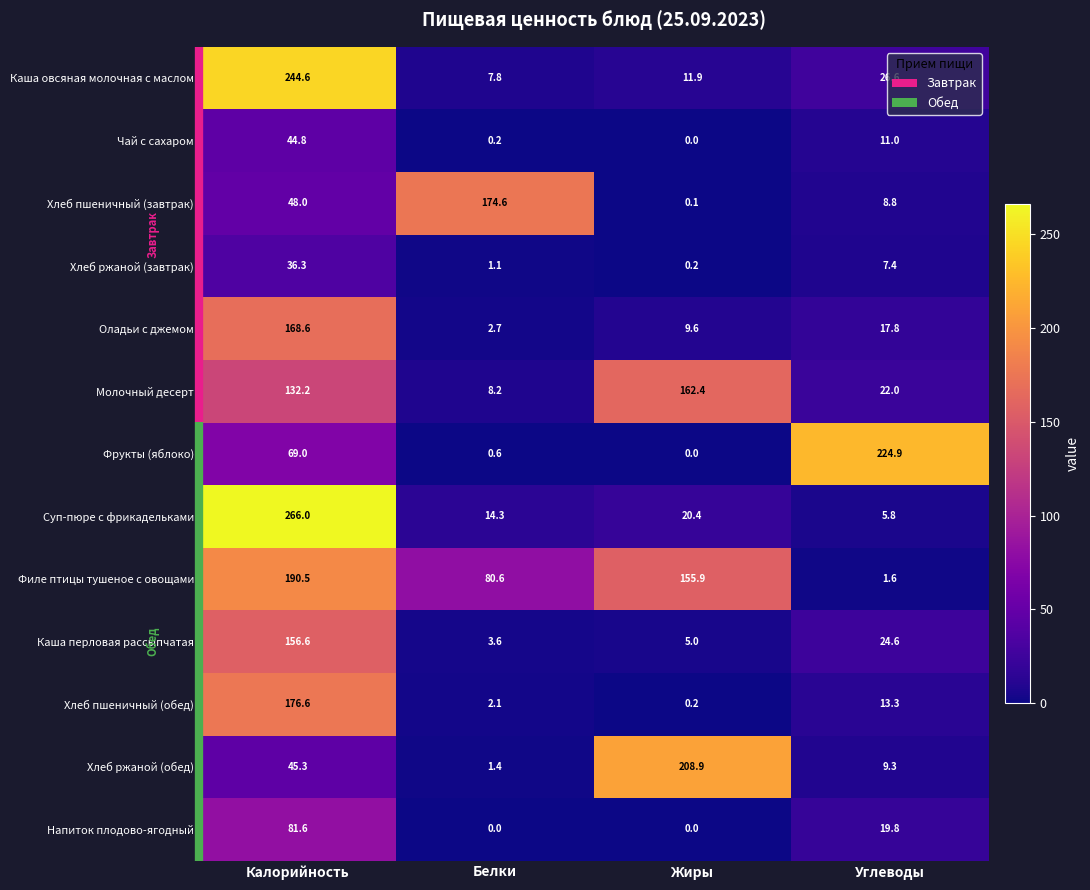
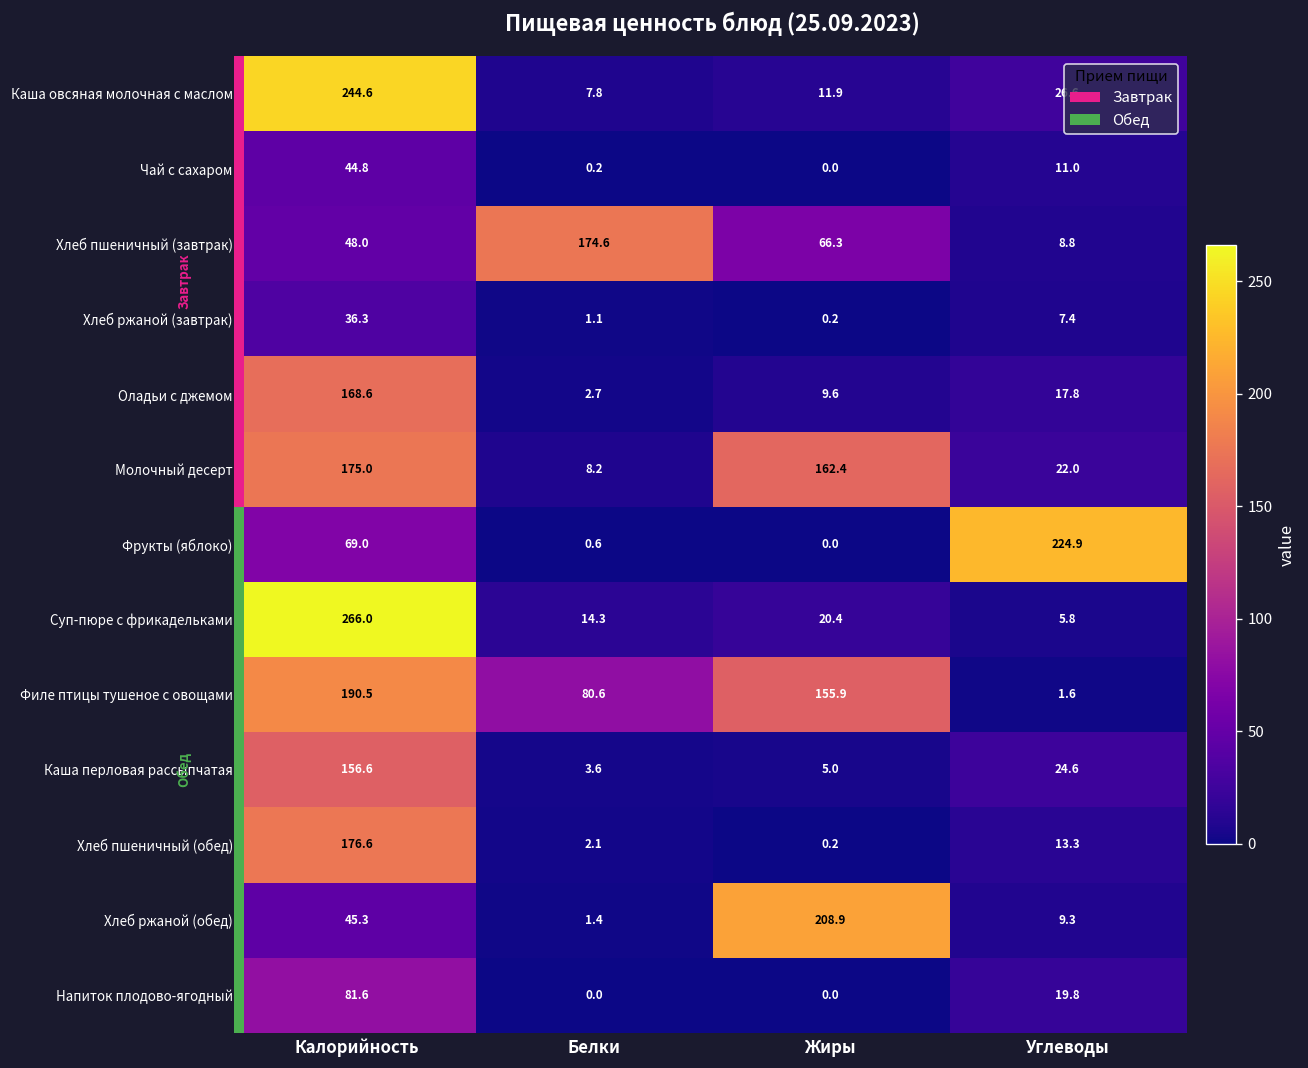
  {
    "Каша овсяная молочная с маслом": {
      "Калорийность": 244.6,
      "Белки": 7.8,
      "Жиры": 11.9
    },
    "Чай с сахаром": {
      "Калорийность": 44.8,
      "Белки": 0.2,
      "Жиры": 0.0,
      "Углеводы": 11.0
    },
    "Хлеб пшеничный (завтрак)": {
      "Калорийность": 48.0,
      "Белки": 174.6,
-     "Жиры": 0.1,
+     "Жиры": 66.3,
      "Углеводы": 8.8
    },
    "Хлеб ржаной (завтрак)": {
      "Калорийность": 36.3,
      "Белки": 1.1,
      "Жиры": 0.2,
      "Углеводы": 7.4
    },
    "Оладьи с джемом": {
      "Калорийность": 168.6,
      "Белки": 2.7,
      "Жиры": 9.6,
      "Углеводы": 17.8
    },
    "Молочный десерт": {
-     "Калорийность": 132.2,
+     "Калорийность": 175.0,
      "Белки": 8.2,
      "Жиры": 162.4,
      "Углеводы": 22.0
    },
    "Фрукты (яблоко)": {
      "Калорийность": 69.0,
      "Белки": 0.6,
      "Жиры": 0.0,
      "Углеводы": 224.9
    },
    "Суп-пюре с фрикадельками": {
      "Калорийность": 266.0,
      "Белки": 14.3,
      "Жиры": 20.4,
      "Углеводы": 5.8
    },
    "Филе птицы тушеное с овощами": {
      "Калорийность": 190.5,
      "Белки": 80.6,
      "Жиры": 155.9,
      "Углеводы": 1.6
    },
    "Каша перловая рассыпчатая": {
      "Калорийность": 156.6,
      "Белки": 3.6,
      "Жиры": 5.0,
      "Углеводы": 24.6
    },
    "Хлеб пшеничный (обед)": {
      "Калорийность": 176.6,
      "Белки": 2.1,
      "Жиры": 0.2,
      "Углеводы": 13.3
    },
    "Хлеб ржаной (обед)": {
      "Калорийность": 45.3,
      "Белки": 1.4,
      "Жиры": 208.9,
      "Углеводы": 9.3
    },
    "Напиток плодово-ягодный": {
      "Калорийность": 81.6,
      "Белки": 0.0,
      "Жиры": 0.0,
      "Углеводы": 19.8
    }
  }
